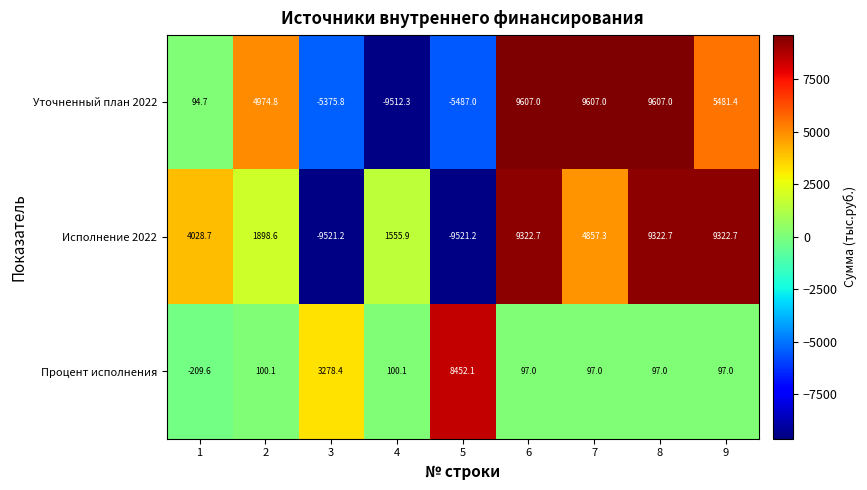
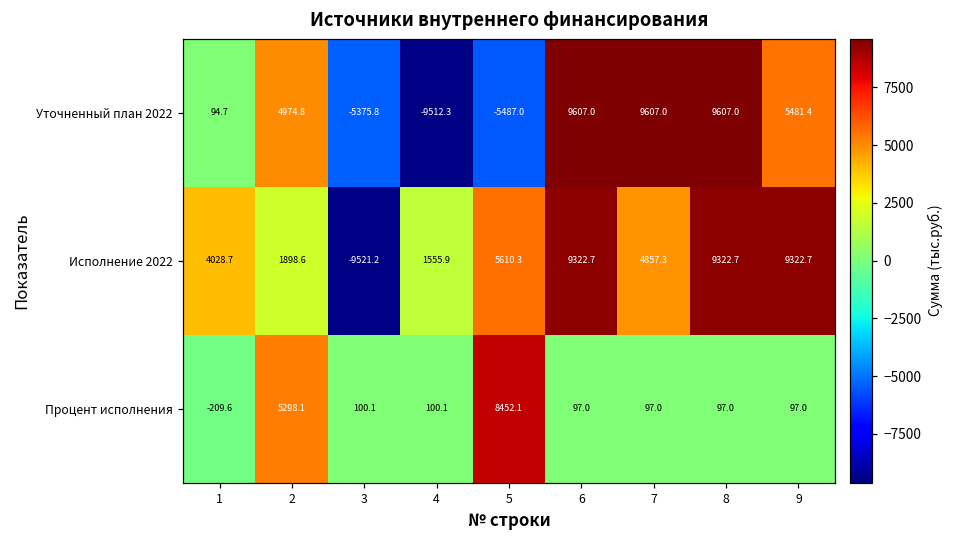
  {
    "Уточненный план 2022": {
      "1": 94.7,
      "2": 4974.8,
      "3": -5375.8,
      "4": -9512.3,
      "5": -5487.0,
      "6": 9607.0,
      "7": 9607.0,
      "8": 9607.0,
      "9": 5481.4
    },
    "Исполнение 2022": {
      "1": 4028.7,
      "2": 1898.6,
      "3": -9521.2,
      "4": 1555.9,
-     "5": -9521.2,
+     "5": 5610.3,
      "6": 9322.7,
      "7": 4857.3,
      "8": 9322.7,
      "9": 9322.7
    },
    "Процент исполнения": {
      "1": -209.6,
-     "2": 100.1,
-     "3": 3278.4,
+     "2": 5298.1,
+     "3": 100.1,
      "4": 100.1,
      "5": 8452.1,
      "6": 97.0,
      "7": 97.0,
      "8": 97.0,
      "9": 97.0
    }
  }
